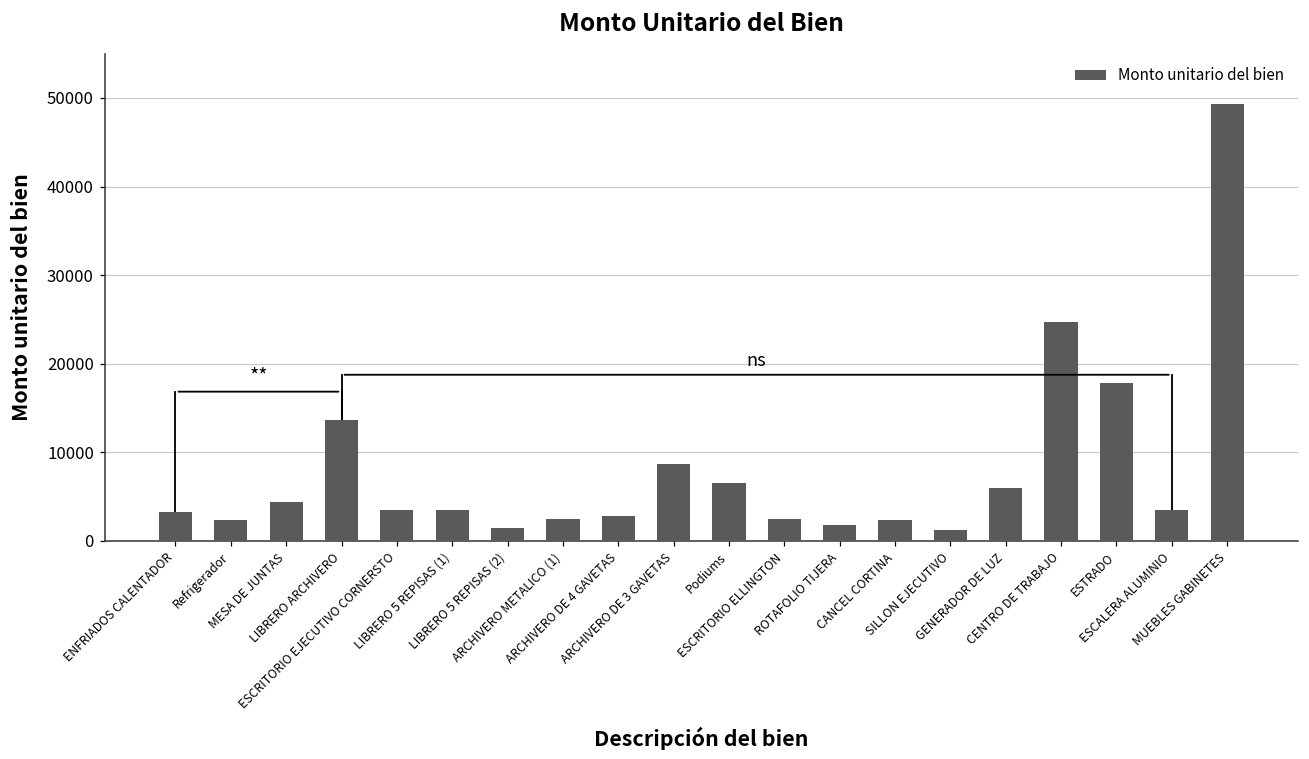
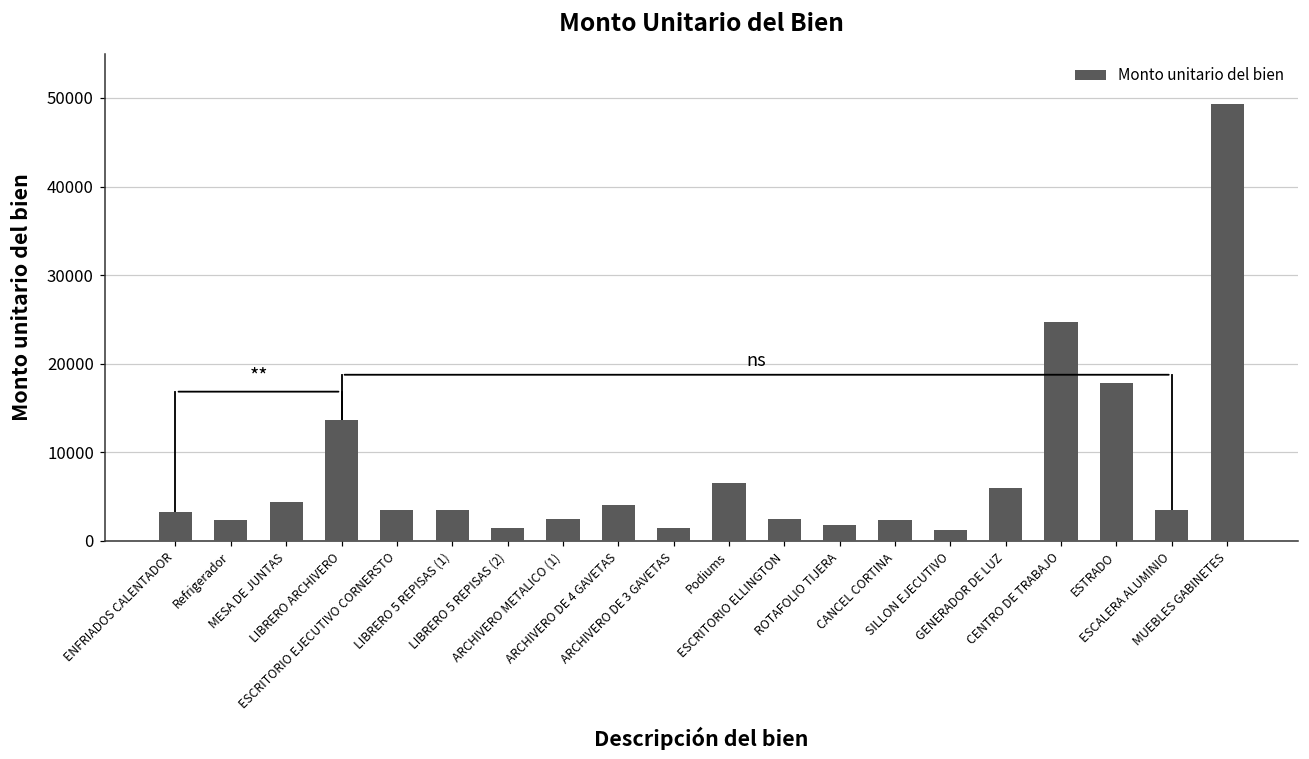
  {
    "Monto unitario del bien": {
      "ENFRIADOS CALENTADOR": 3000,
      "Refrigerador": 2000,
      "MESA DE JUNTAS": 4000,
      "LIBRERO ARCHIVERO": 14000,
      "ESCRITORIO EJECUTIVO CORNERSTO": 3000,
      "LIBRERO 5 REPISAS (1)": 3000,
      "LIBRERO 5 REPISAS (2)": 1000,
      "ARCHIVERO METALICO (1)": 2000,
-     "ARCHIVERO DE 4 GAVETAS": 3000,
-     "ARCHIVERO DE 3 GAVETAS": 9000,
+     "ARCHIVERO DE 4 GAVETAS": 4000,
+     "ARCHIVERO DE 3 GAVETAS": 1000,
      "Podiums": 7000,
      "ESCRITORIO ELLINGTON": 2000,
      "ROTAFOLIO TIJERA": 2000,
      "CANCEL CORTINA": 2000,
      "SILLON EJECUTIVO": 1000,
      "GENERADOR DE LUZ": 6000,
      "CENTRO DE TRABAJO": 25000,
      "ESTRADO": 18000,
      "ESCALERA ALUMINIO": 3000,
      "MUEBLES GABINETES": 49000
    }
  }
